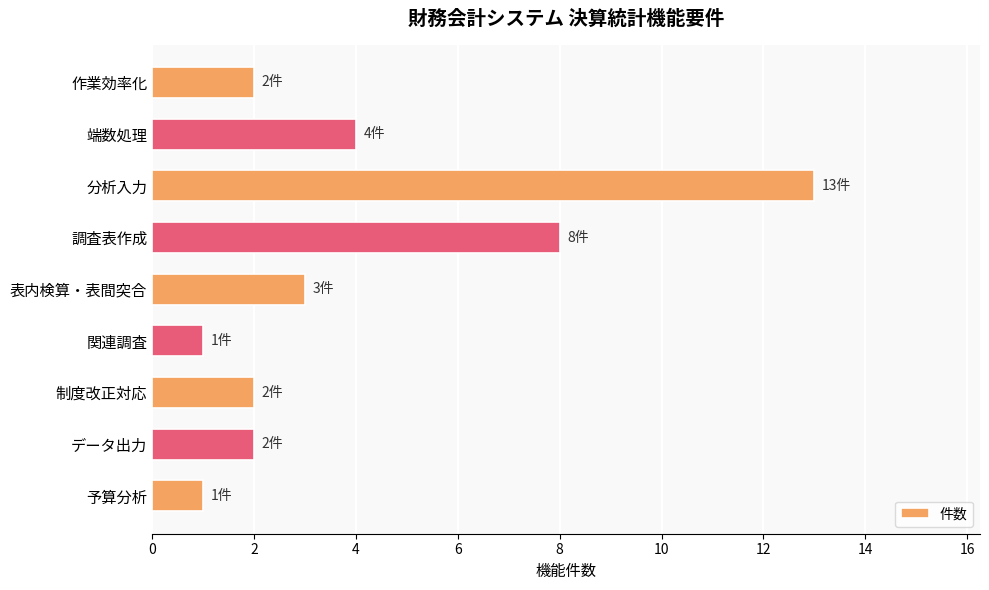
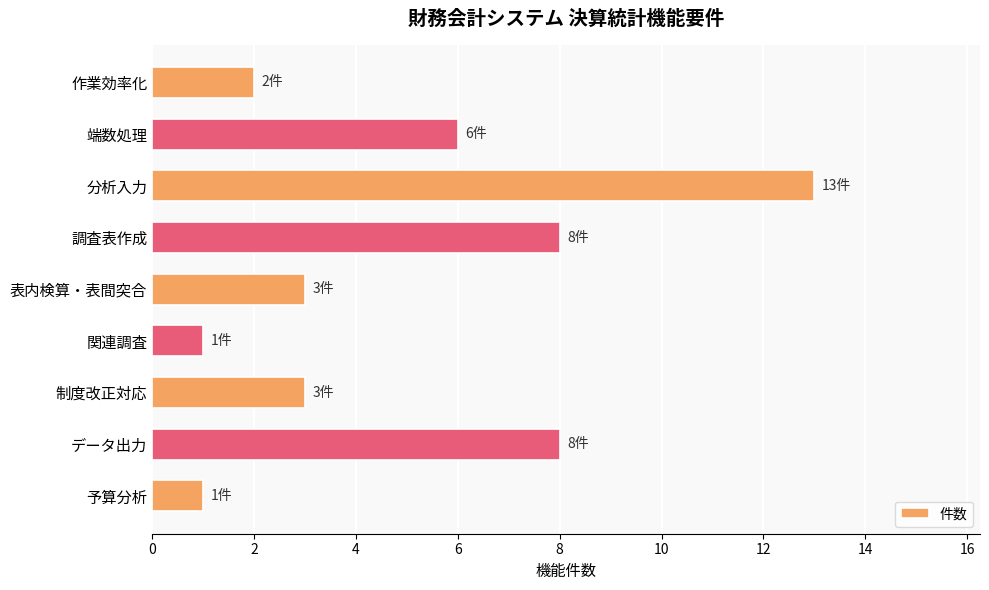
  {
    "作業効率化": "2件",
-   "端数処理": "4件",
+   "端数処理": "6件",
    "分析入力": "13件",
    "調査表作成": "8件",
    "表内検算・表間突合": "3件",
    "関連調査": "1件",
-   "制度改正対応": "2件",
-   "データ出力": "2件",
+   "制度改正対応": "3件",
+   "データ出力": "8件",
    "予算分析": "1件"
  }
